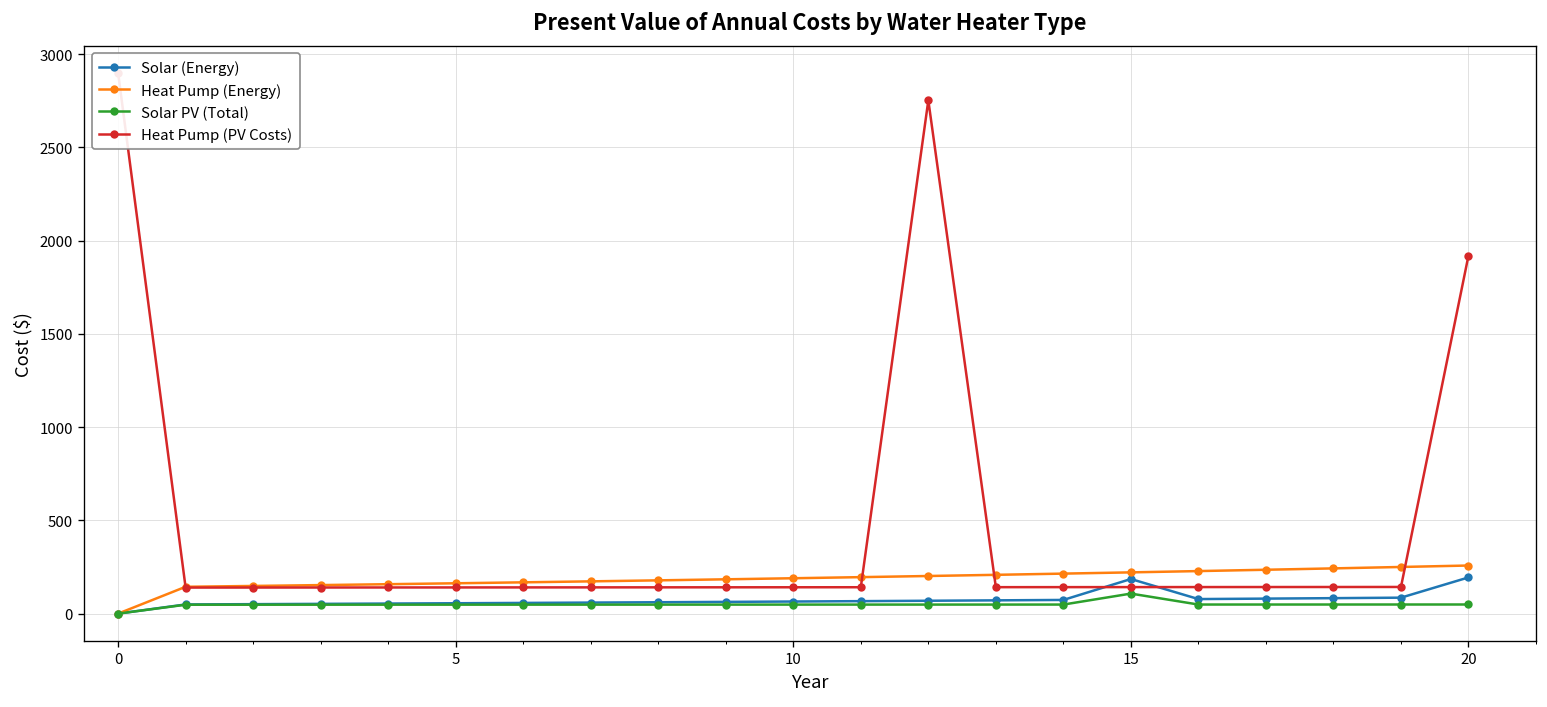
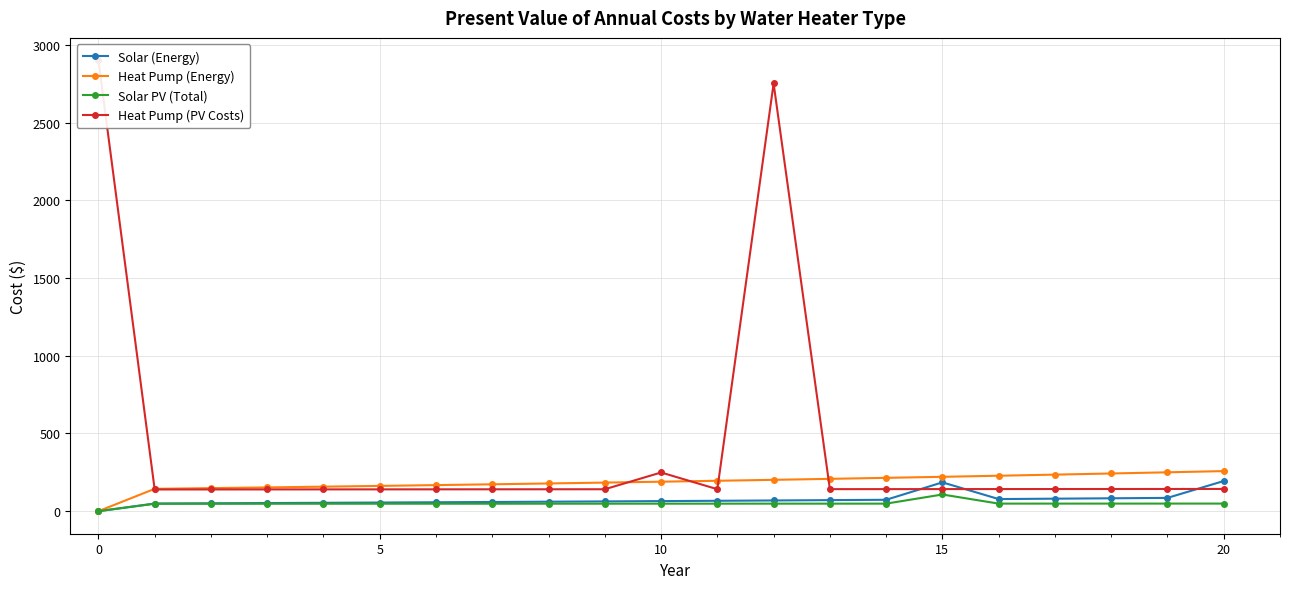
  {
    "Solar (Energy)": {
      "10": 60,
      "15": 190,
      "20": 190
    },
    "Heat Pump (Energy)": {
      "5": 160,
      "10": 190,
      "15": 220,
      "20": 260
    },
    "Solar PV (Total)": {
      "10": 50,
      "15": 110,
      "20": 50
    },
    "Heat Pump (PV Costs)": {
      "5": 140,
-     "10": 140,
+     "10": 250,
      "15": 140,
-     "20": 1920
+     "20": 140
    }
  }
